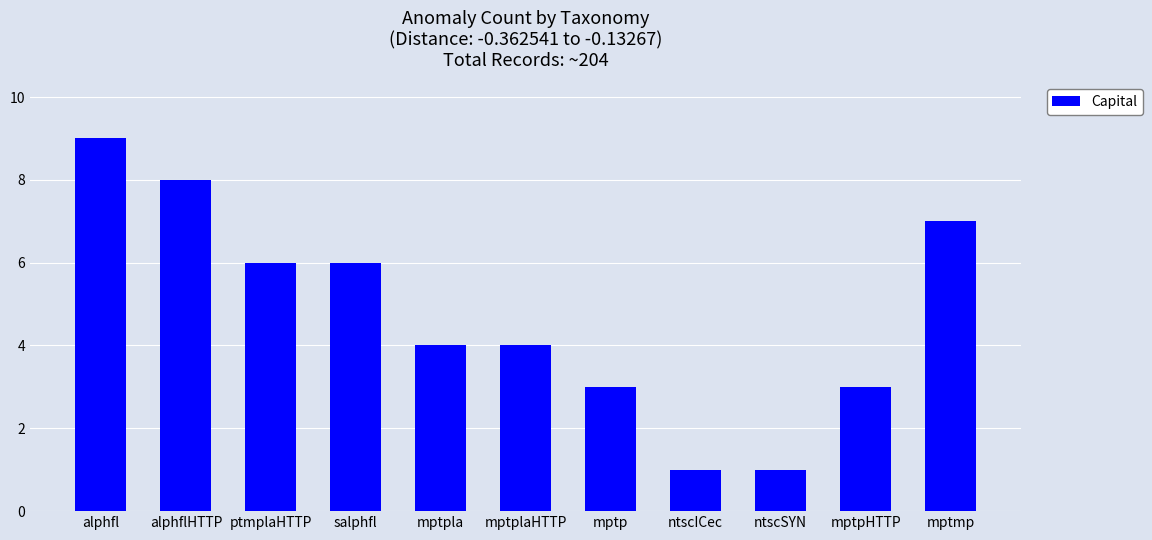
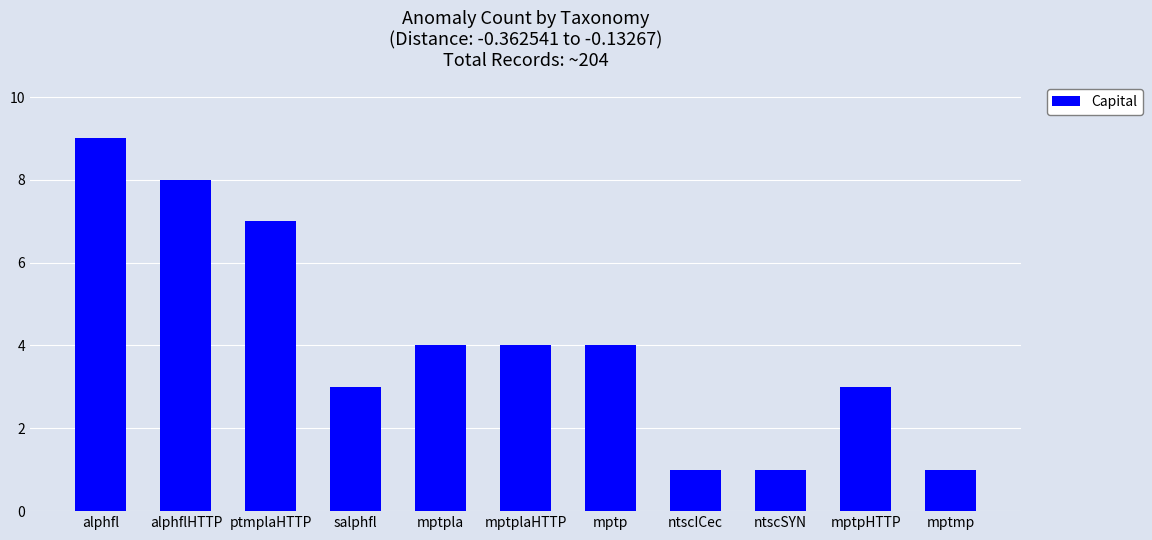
  {
    "alphfl": 9,
    "alphflHTTP": 8,
-   "ptmplaHTTP": 6,
-   "salphfl": 6,
+   "ptmplaHTTP": 7,
+   "salphfl": 3,
    "mptpla": 4,
    "mptplaHTTP": 4,
-   "mptp": 3,
+   "mptp": 4,
    "ntscICec": 1,
    "ntscSYN": 1,
    "mptpHTTP": 3,
-   "mptmp": 7
+   "mptmp": 1
  }
